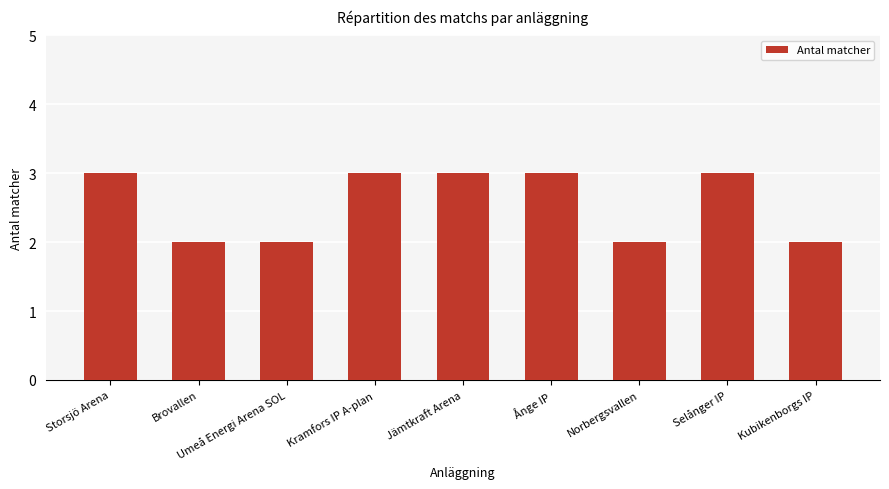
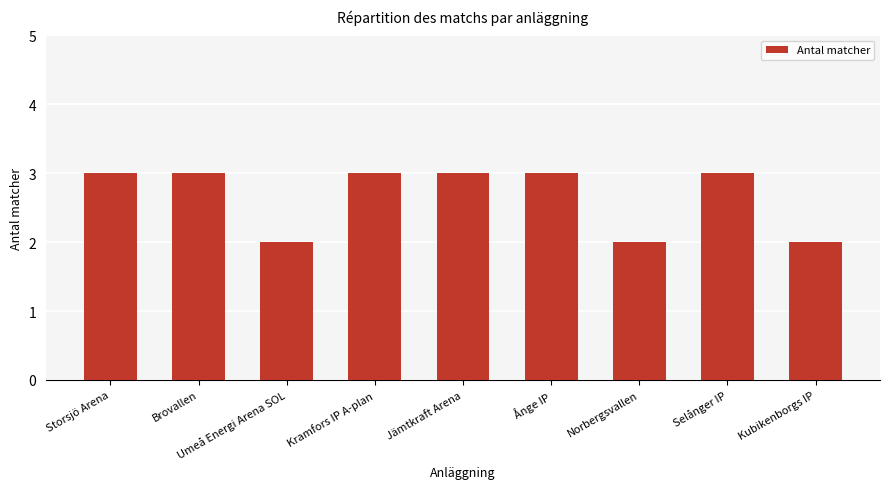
  {
    "Storsjö Arena": 3,
-   "Brovallen": 2,
+   "Brovallen": 3,
    "Umeå Energi Arena SOL": 2,
    "Kramfors IP A-plan": 3,
    "Jämtkraft Arena": 3,
    "Ånge IP": 3,
    "Norbergsvallen": 2,
    "Selånger IP": 3,
    "Kubikenborgs IP": 2
  }
